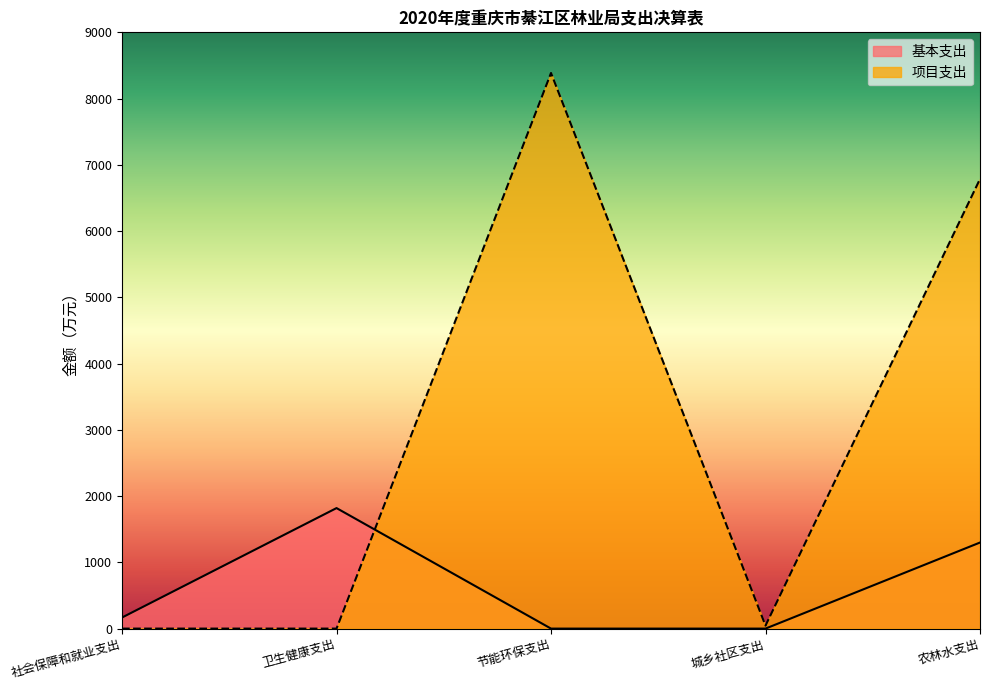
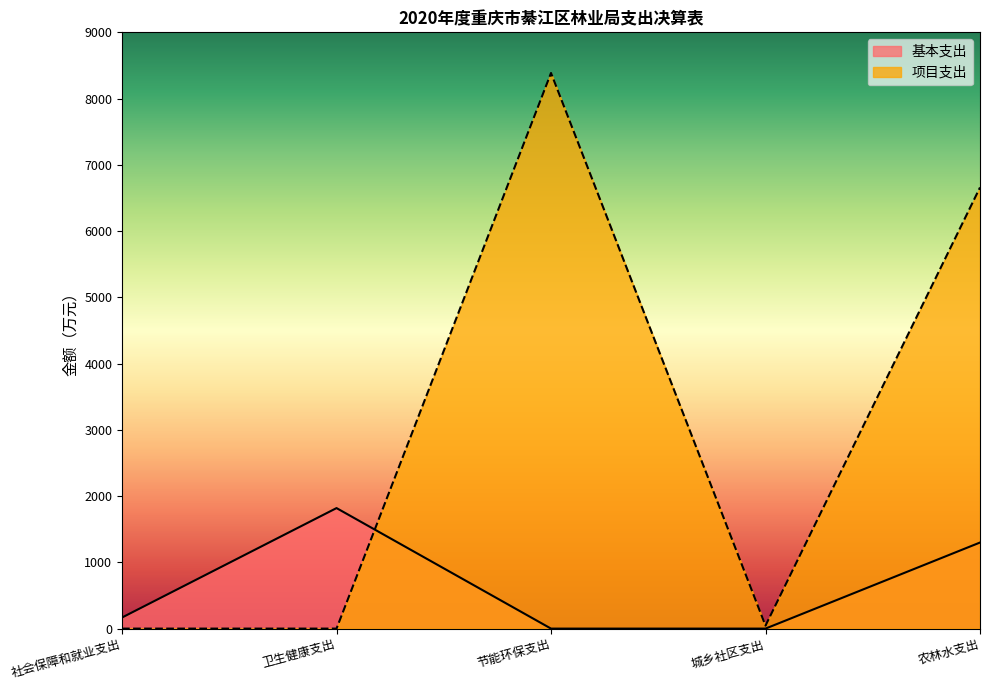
  {
    "基本支出": {
      "社会保障和就业支出": 200,
      "卫生健康支出": 1800,
      "节能环保支出": 0,
      "城乡社区支出": 0,
      "农林水支出": 1300
    },
    "项目支出": {
      "社会保障和就业支出": 0,
      "卫生健康支出": 0,
      "节能环保支出": 8400,
      "城乡社区支出": 0,
-     "农林水支出": 6800
+     "农林水支出": 6700
    }
  }
